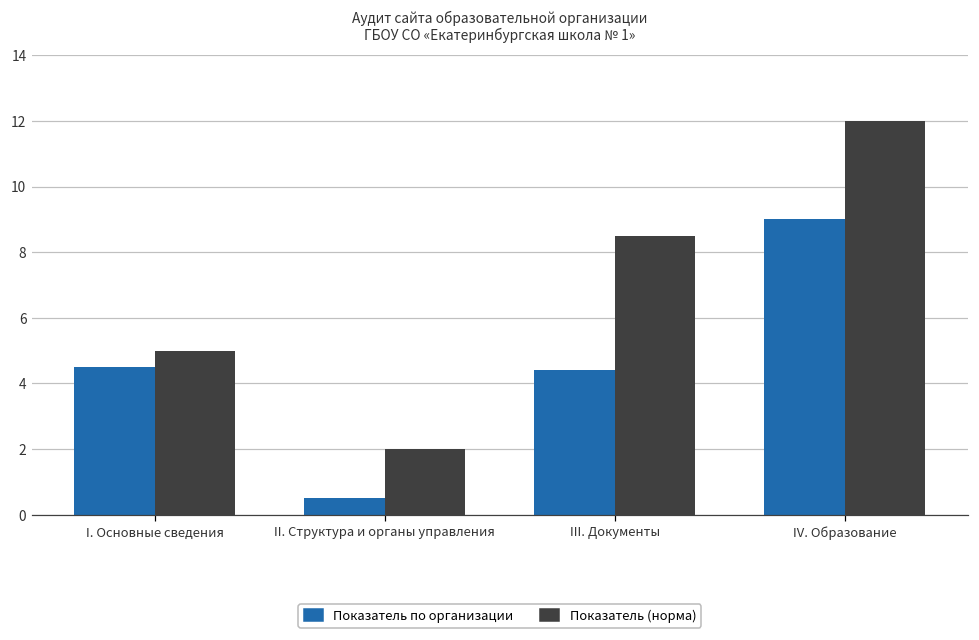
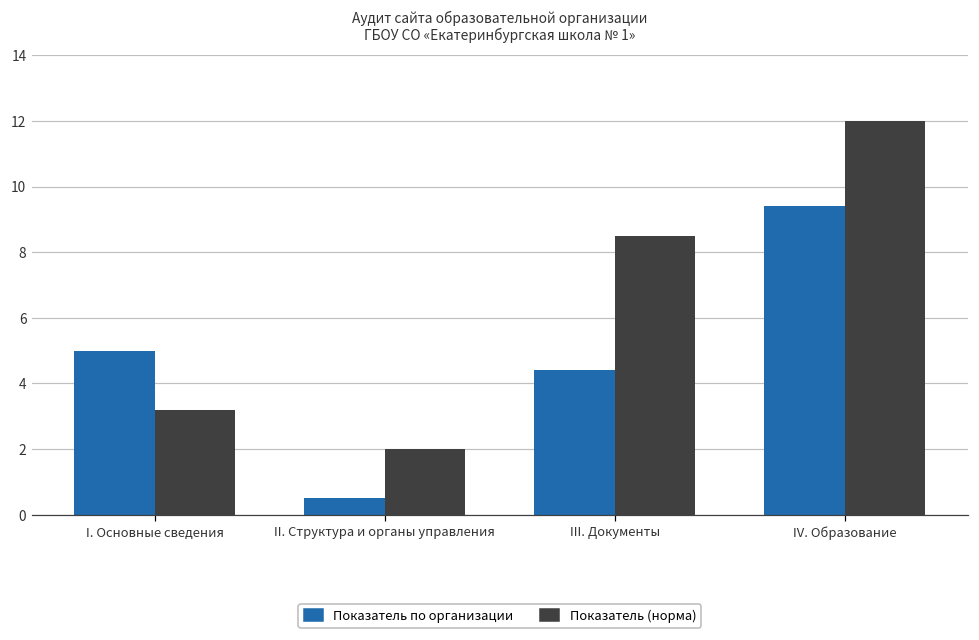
  {
    "Показатель по организации": {
-     "I. Основные сведения": 4.5,
+     "I. Основные сведения": 5.0,
      "II. Структура и органы управления": 0.5,
      "III. Документы": 4.4,
-     "IV. Образование": 9.0
+     "IV. Образование": 9.4
    },
    "Показатель (норма)": {
-     "I. Основные сведения": 5.0,
+     "I. Основные сведения": 3.2,
      "II. Структура и органы управления": 2.0,
      "III. Документы": 8.5,
      "IV. Образование": 12.0
    }
  }
